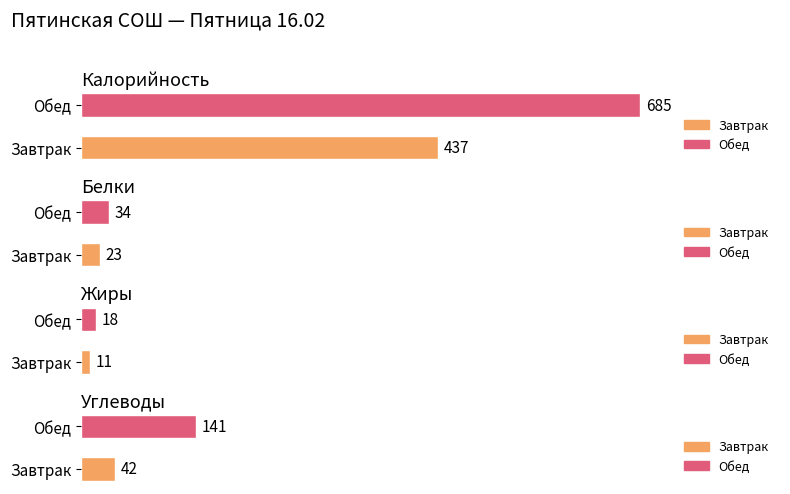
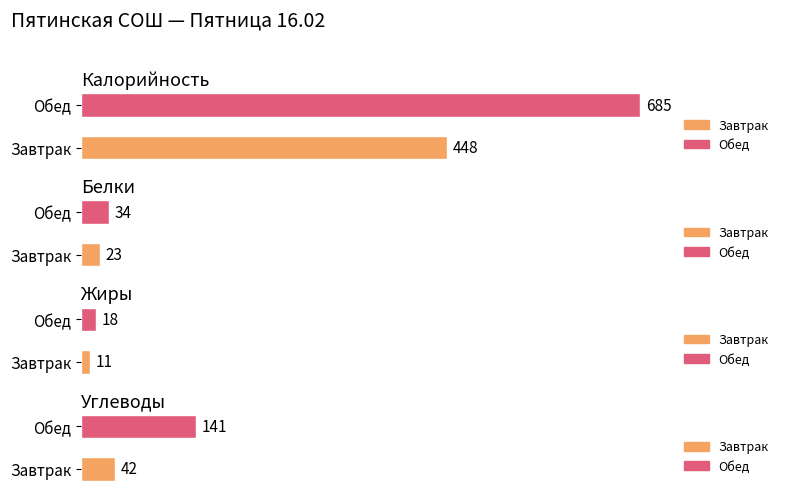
  {
    "Калорийность": {
      "Обед": 685,
-     "Завтрак": 437
+     "Завтрак": 448
    },
    "Белки": {
      "Обед": 34,
      "Завтрак": 23
    },
    "Жиры": {
      "Обед": 18,
      "Завтрак": 11
    },
    "Углеводы": {
      "Обед": 141,
      "Завтрак": 42
    }
  }
